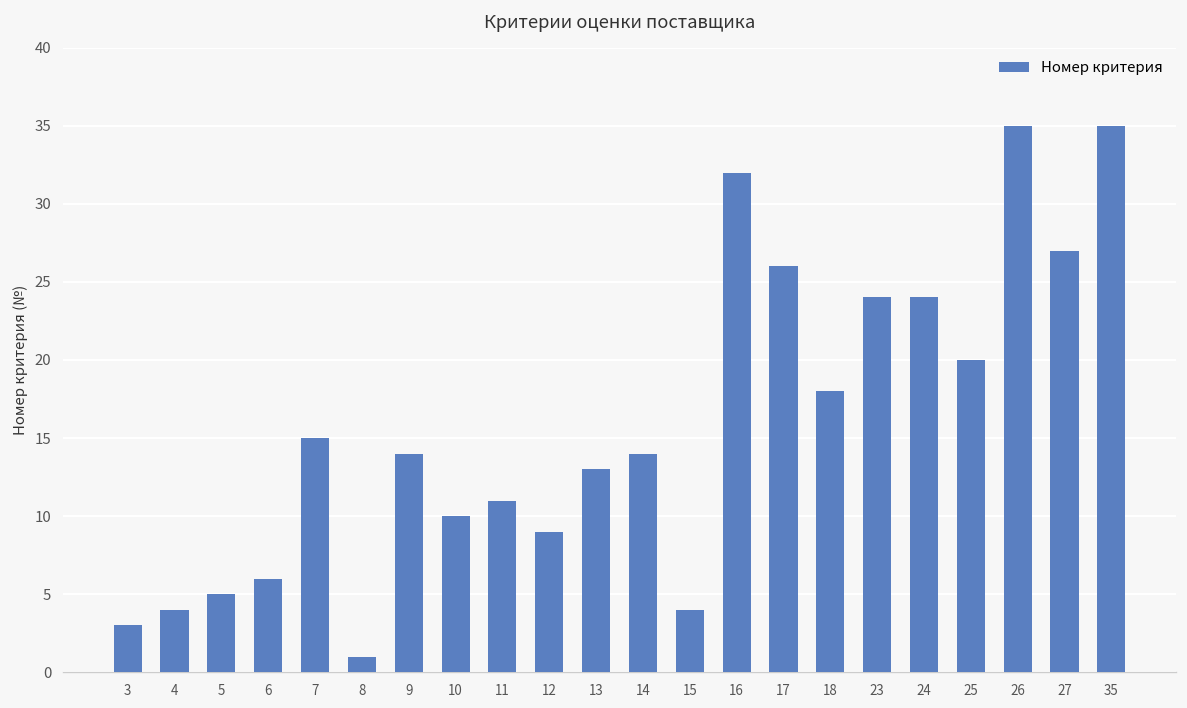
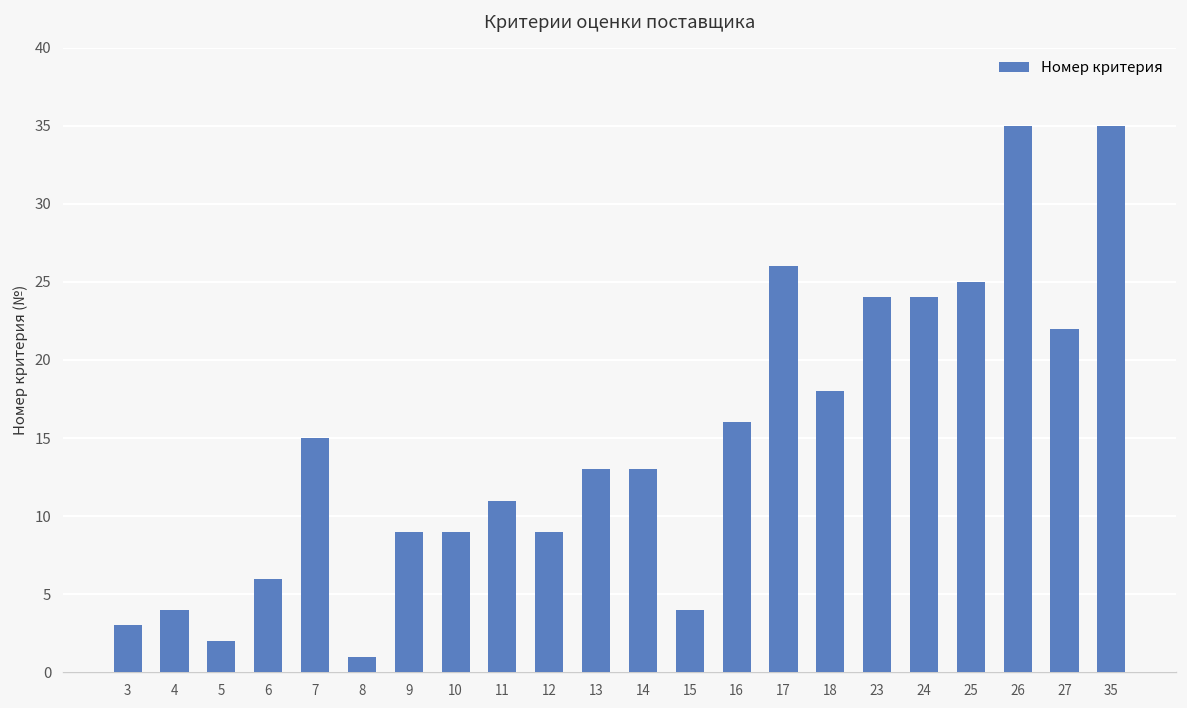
  {
    "3": 3,
    "4": 4,
-   "5": 5,
+   "5": 2,
    "6": 6,
    "7": 15,
    "8": 1,
-   "9": 14,
-   "10": 10,
+   "9": 9,
+   "10": 9,
    "11": 11,
    "12": 9,
    "13": 13,
-   "14": 14,
+   "14": 13,
    "15": 4,
-   "16": 32,
+   "16": 16,
    "17": 26,
    "18": 18,
    "23": 24,
    "24": 24,
-   "25": 20,
+   "25": 25,
    "26": 35,
-   "27": 27,
+   "27": 22,
    "35": 35
  }
